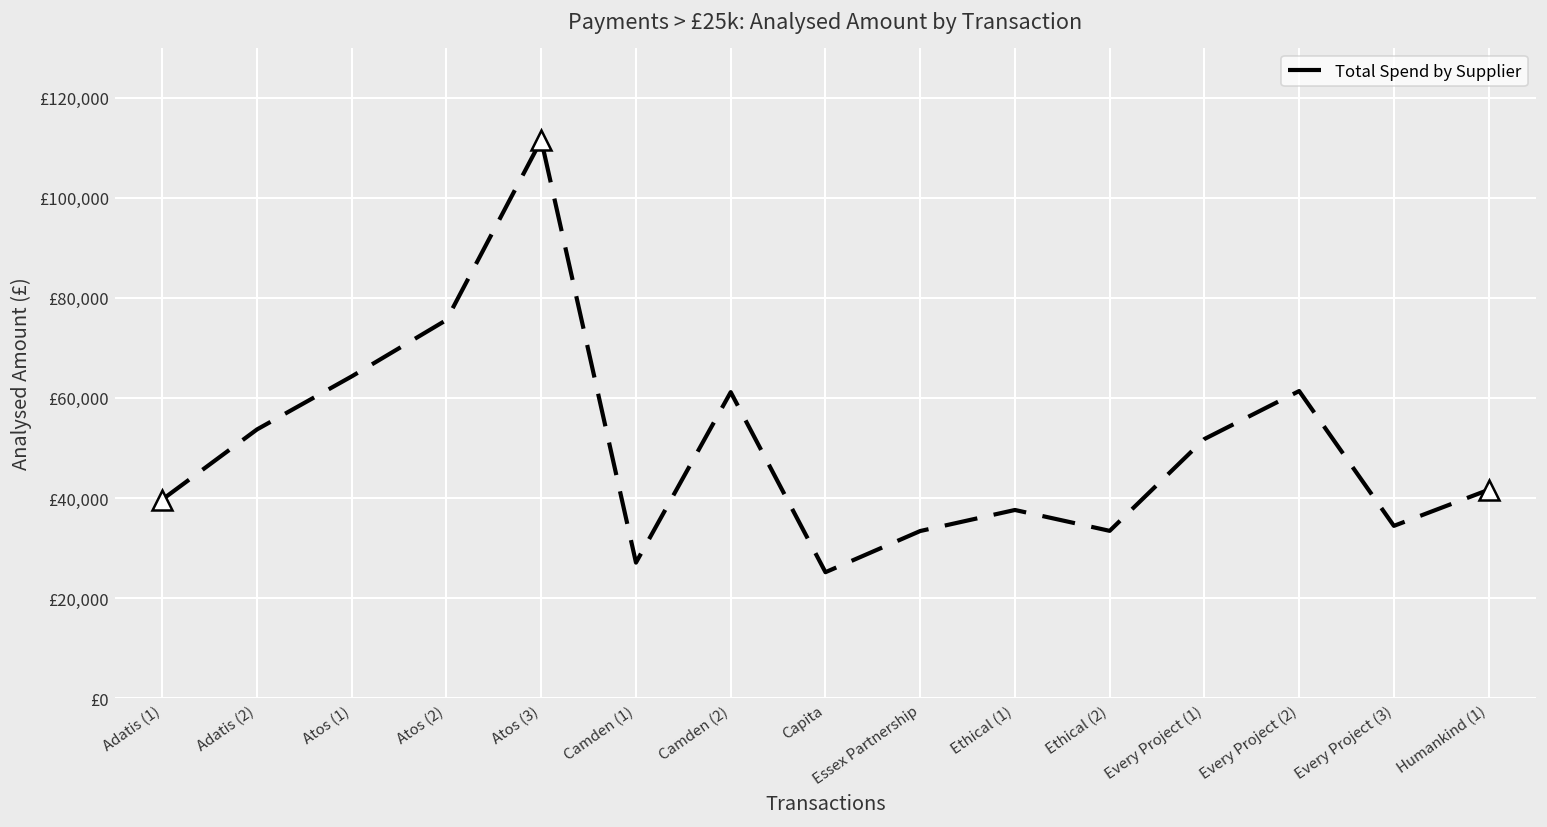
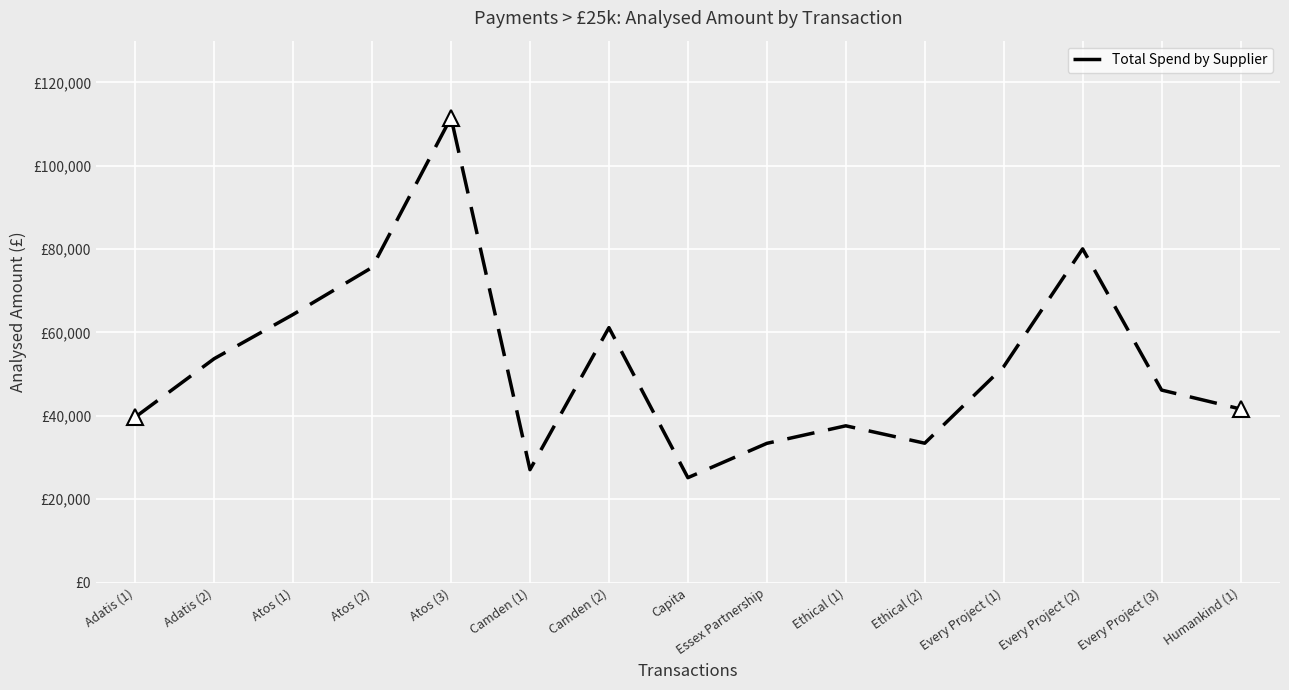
  {
    "Total Spend by Supplier": {
      "Adatis (2)": "£54,000",
      "Atos (1)": "£64,000",
      "Atos (2)": "£76,000",
      "Camden (1)": "£27,000",
      "Camden (2)": "£61,000",
      "Capita": "£25,000",
      "Essex Partnership": "£33,000",
      "Ethical (1)": "£38,000",
      "Ethical (2)": "£33,000",
      "Every Project (1)": "£52,000",
-     "Every Project (2)": "£61,000",
-     "Every Project (3)": "£34,000"
+     "Every Project (2)": "£80,000",
+     "Every Project (3)": "£46,000"
    }
  }
